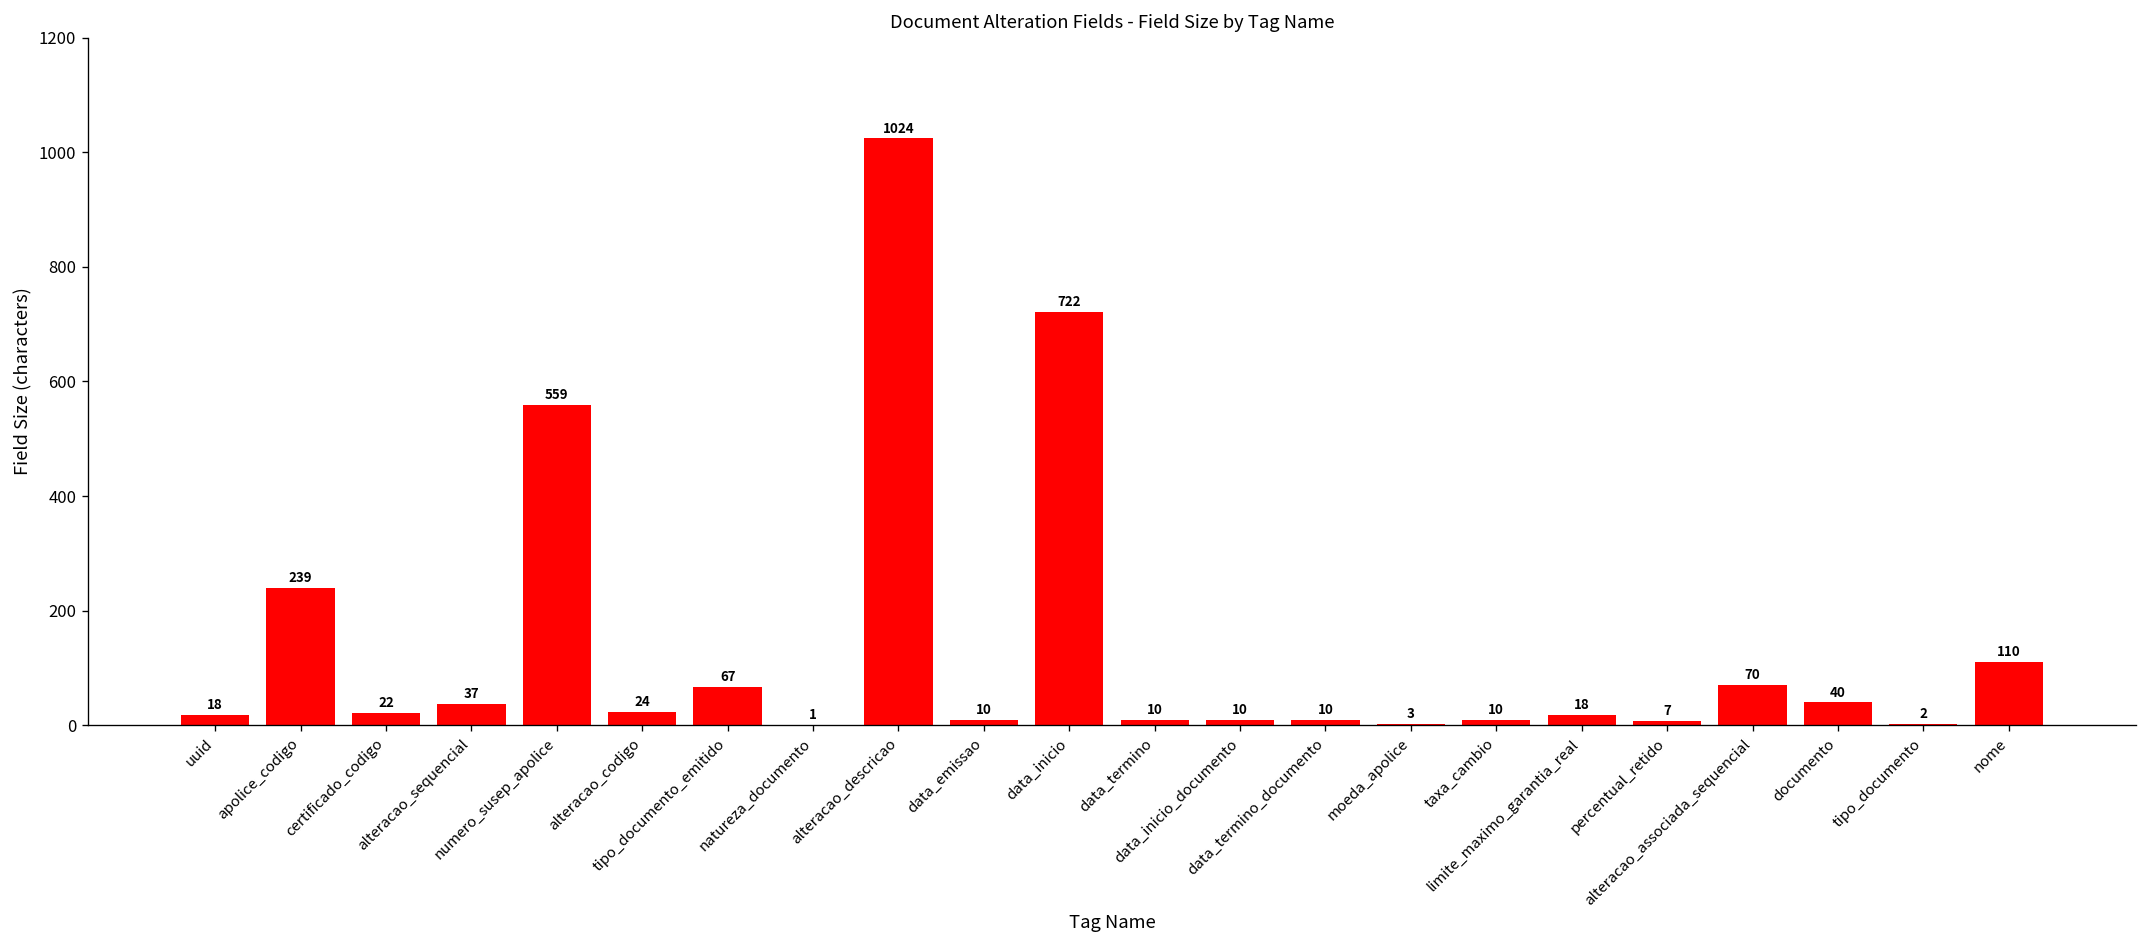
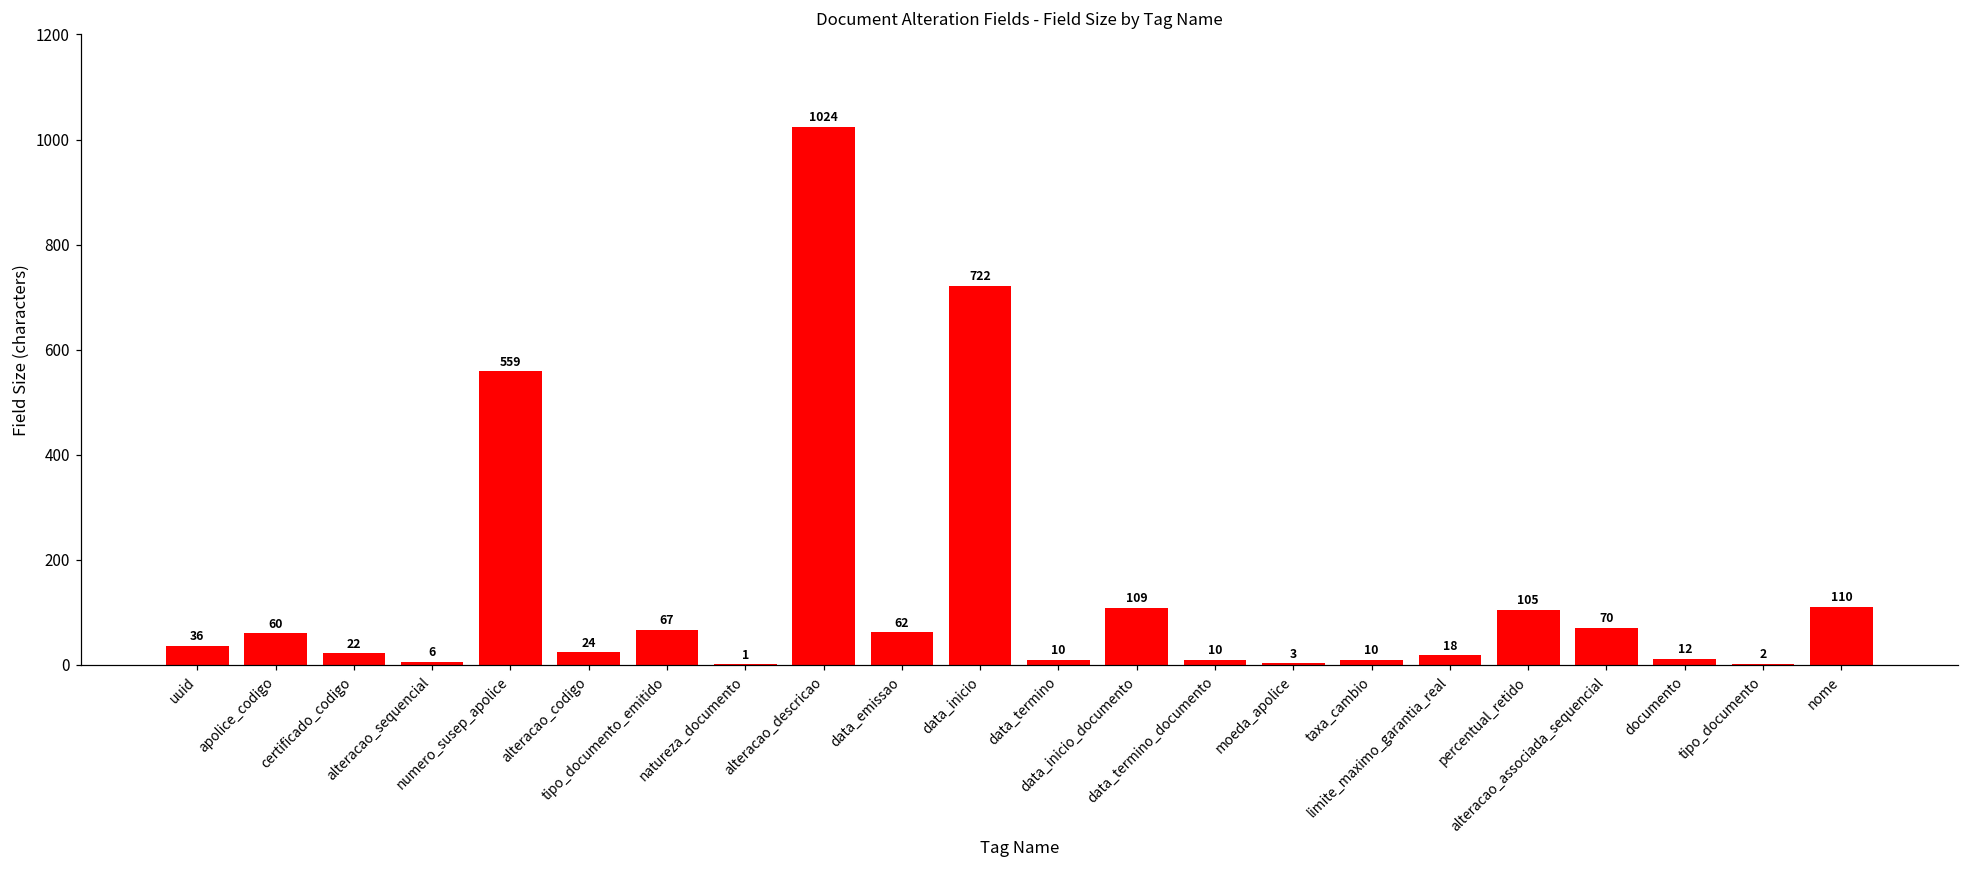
  {
-   "uuid": 18,
-   "apolice_codigo": 239,
+   "uuid": 36,
+   "apolice_codigo": 60,
    "certificado_codigo": 22,
-   "alteracao_sequencial": 37,
+   "alteracao_sequencial": 6,
    "numero_susep_apolice": 559,
    "alteracao_codigo": 24,
    "tipo_documento_emitido": 67,
    "natureza_documento": 1,
    "alteracao_descricao": 1024,
-   "data_emissao": 10,
+   "data_emissao": 62,
    "data_inicio": 722,
    "data_termino": 10,
-   "data_inicio_documento": 10,
+   "data_inicio_documento": 109,
    "data_termino_documento": 10,
    "moeda_apolice": 3,
    "taxa_cambio": 10,
    "limite_maximo_garantia_real": 18,
-   "percentual_retido": 7,
+   "percentual_retido": 105,
    "alteracao_associada_sequencial": 70,
-   "documento": 40,
+   "documento": 12,
    "tipo_documento": 2,
    "nome": 110
  }
